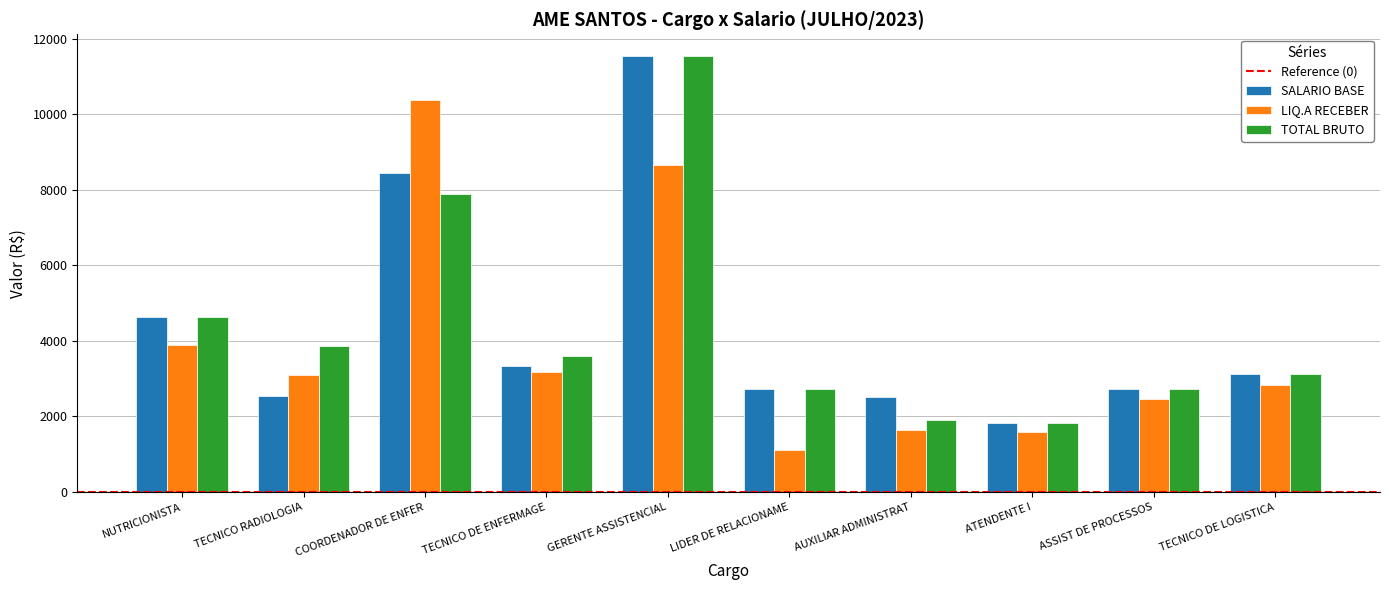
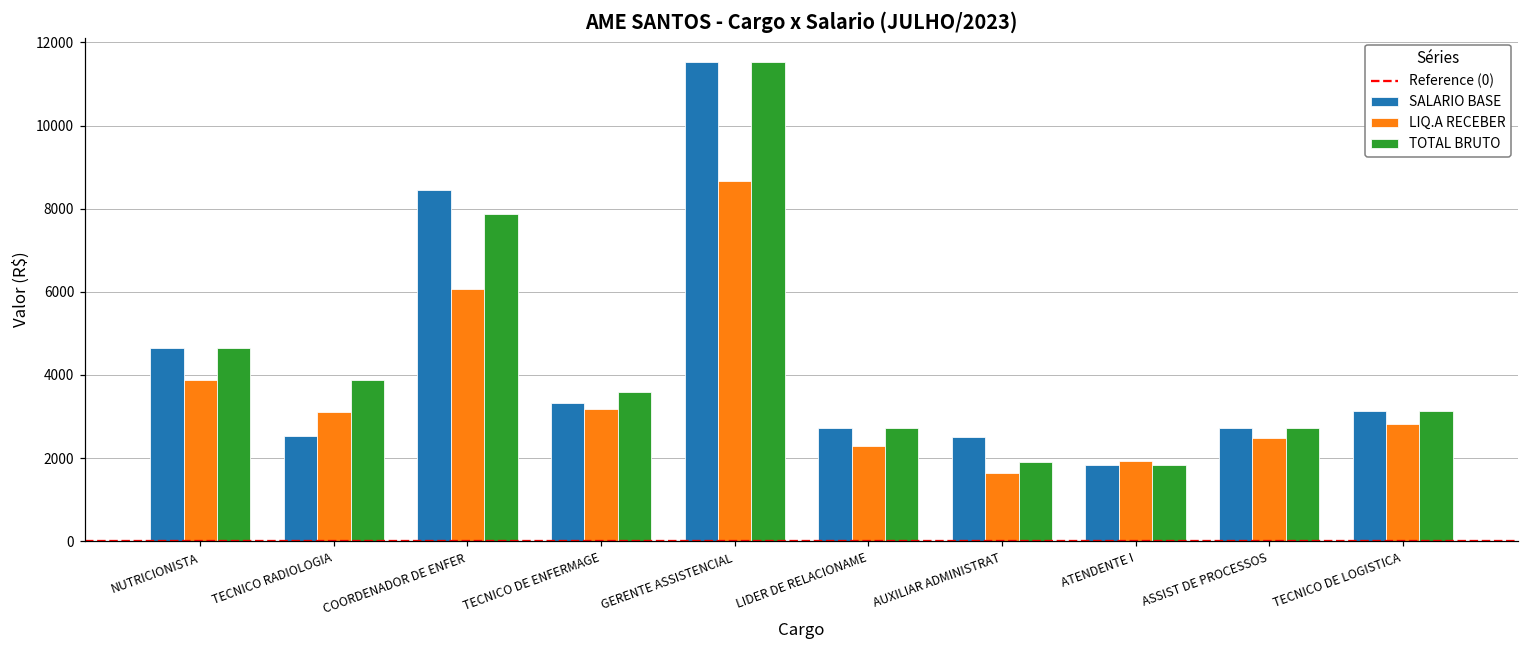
  {
    "SALARIO BASE": {
      "NUTRICIONISTA": 4600,
      "TECNICO RADIOLOGIA": 2500,
      "COORDENADOR DE ENFER": 8400,
      "TECNICO DE ENFERMAGE": 3300,
      "GERENTE ASSISTENCIAL": 11500,
      "LIDER DE RELACIONAME": 2700,
      "AUXILIAR ADMINISTRAT": 2500,
      "ATENDENTE I": 1800,
      "ASSIST DE PROCESSOS": 2700,
      "TECNICO DE LOGISTICA": 3100
    },
    "LIQ.A RECEBER": {
      "NUTRICIONISTA": 3900,
      "TECNICO RADIOLOGIA": 3100,
-     "COORDENADOR DE ENFER": 10400,
+     "COORDENADOR DE ENFER": 6100,
      "TECNICO DE ENFERMAGE": 3200,
      "GERENTE ASSISTENCIAL": 8700,
-     "LIDER DE RELACIONAME": 1100,
+     "LIDER DE RELACIONAME": 2300,
      "AUXILIAR ADMINISTRAT": 1600,
-     "ATENDENTE I": 1600,
+     "ATENDENTE I": 1900,
      "ASSIST DE PROCESSOS": 2500,
      "TECNICO DE LOGISTICA": 2800
    },
    "TOTAL BRUTO": {
      "NUTRICIONISTA": 4600,
      "TECNICO RADIOLOGIA": 3900,
      "COORDENADOR DE ENFER": 7900,
      "TECNICO DE ENFERMAGE": 3600,
      "GERENTE ASSISTENCIAL": 11500,
      "LIDER DE RELACIONAME": 2700,
      "AUXILIAR ADMINISTRAT": 1900,
      "ATENDENTE I": 1800,
      "ASSIST DE PROCESSOS": 2700,
      "TECNICO DE LOGISTICA": 3100
    }
  }
